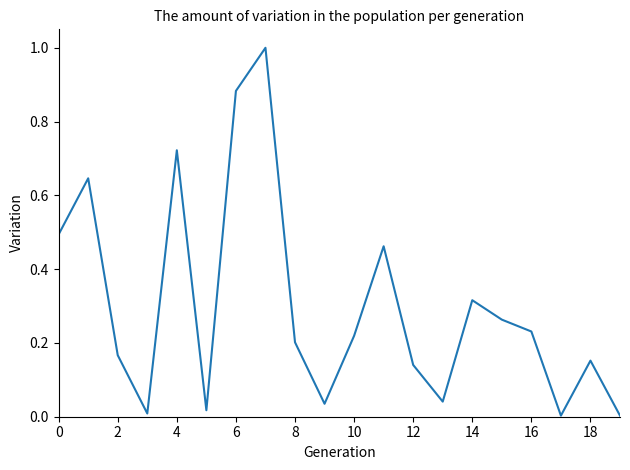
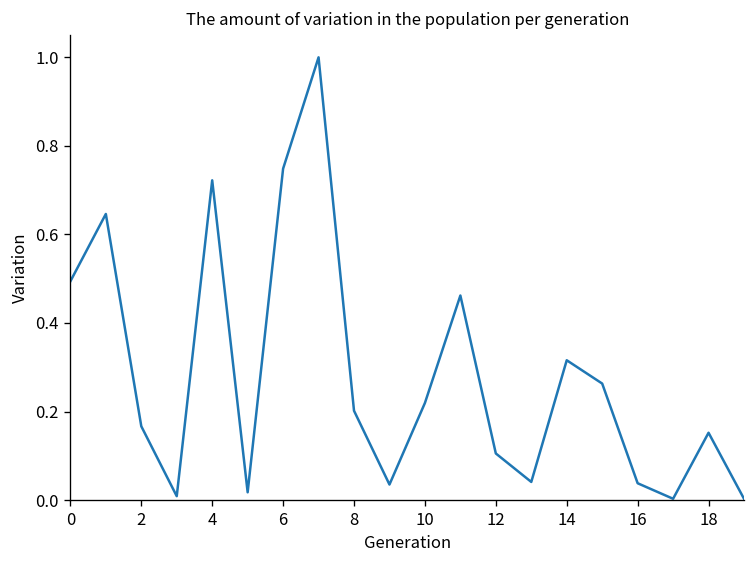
  {
    "0": 0.49,
    "2": 0.17,
    "4": 0.72,
-   "6": 0.88,
+   "6": 0.75,
    "8": 0.20,
    "10": 0.22,
-   "12": 0.14,
+   "12": 0.11,
    "14": 0.32,
-   "16": 0.23,
+   "16": 0.04,
    "18": 0.15
  }
